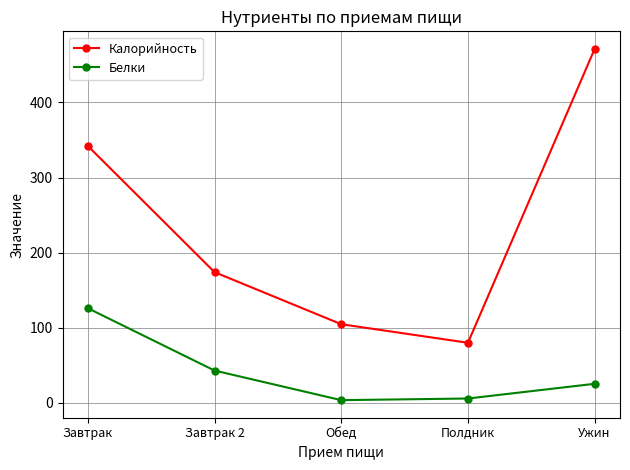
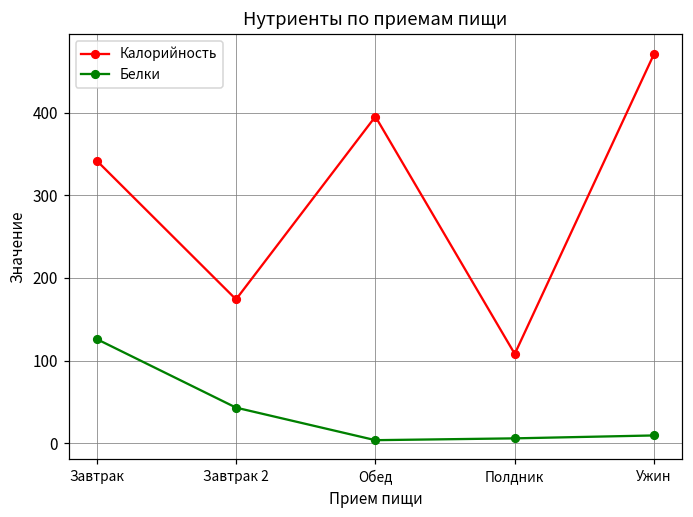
  {
    "Калорийность": {
      "Завтрак": 340,
      "Завтрак 2": 170,
-     "Обед": 100,
-     "Полдник": 80,
+     "Обед": 400,
+     "Полдник": 110,
      "Ужин": 470
    },
    "Белки": {
      "Завтрак": 130,
      "Завтрак 2": 40,
      "Обед": 0,
      "Полдник": 10,
-     "Ужин": 30
+     "Ужин": 10
    }
  }
